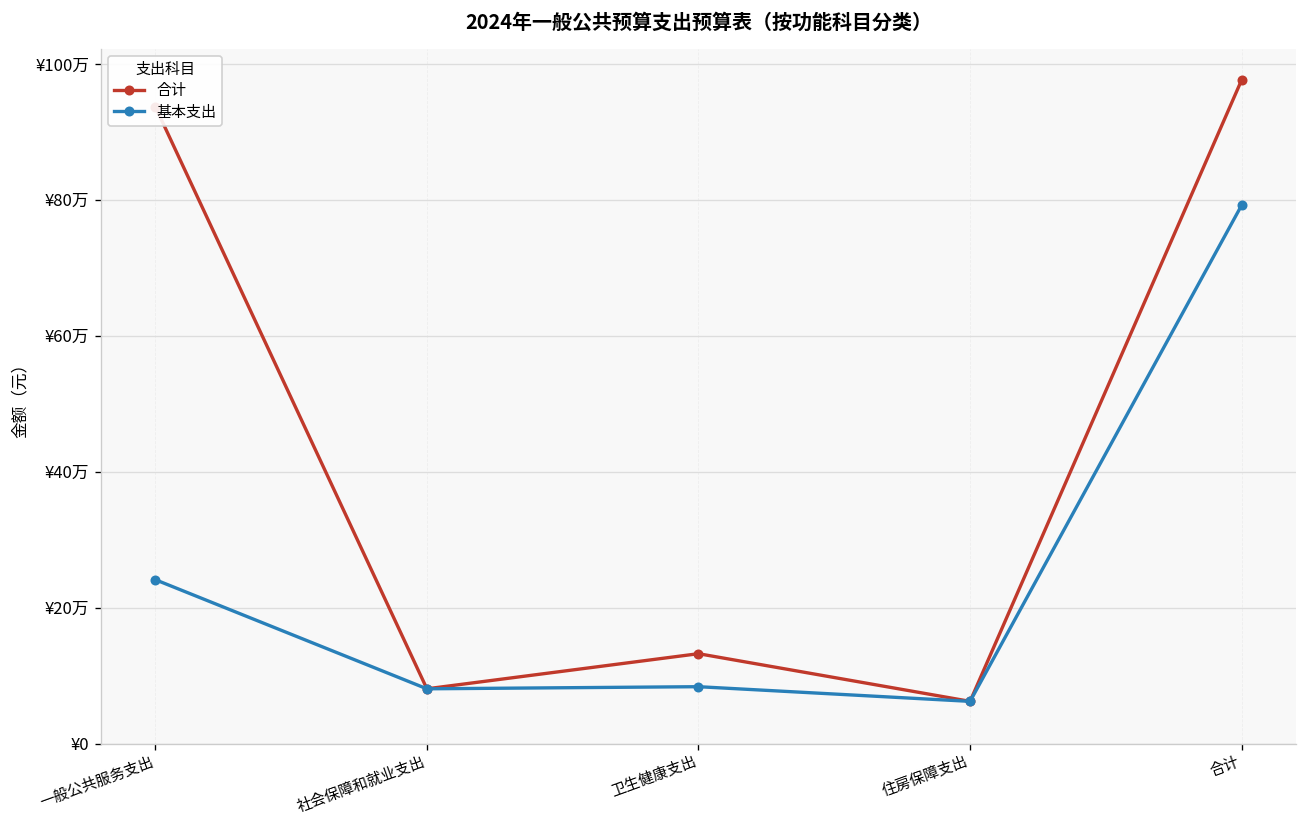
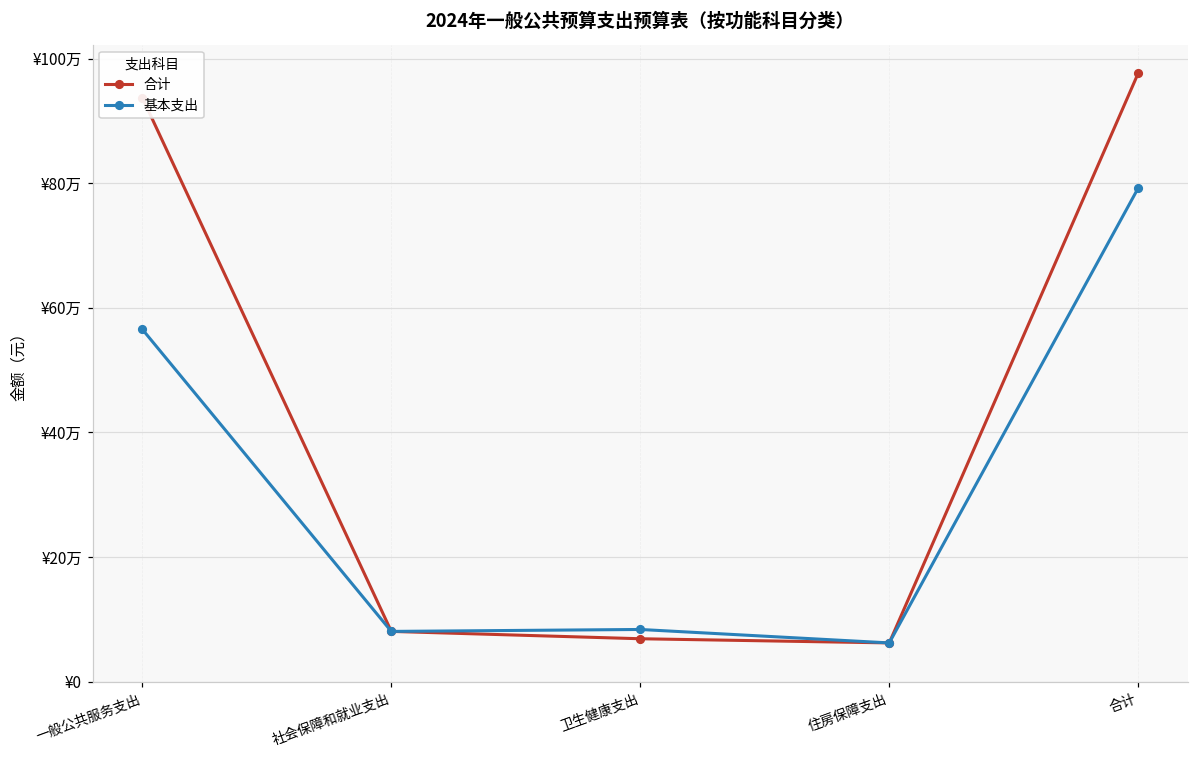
  {
    "合计": {
-     "卫生健康支出": "¥13万",
+     "卫生健康支出": "¥7万",
      "合计": "¥98万"
    },
    "基本支出": {
-     "一般公共服务支出": "¥24万",
+     "一般公共服务支出": "¥57万",
      "卫生健康支出": "¥8万",
      "合计": "¥79万"
    }
  }
